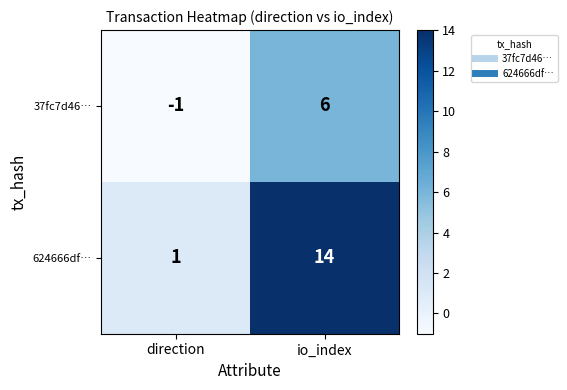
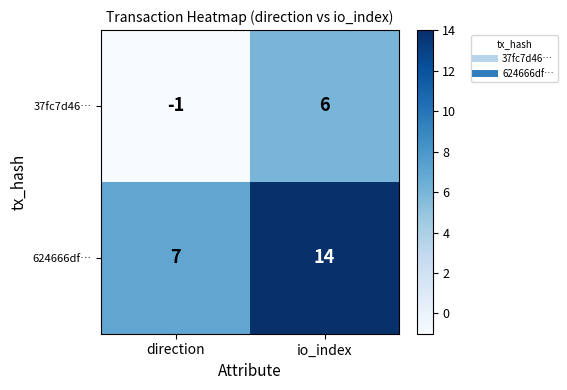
  {
    "37fc7d46…": {
      "direction": -1,
      "io_index": 6
    },
    "624666df…": {
-     "direction": 1,
+     "direction": 7,
      "io_index": 14
    }
  }
